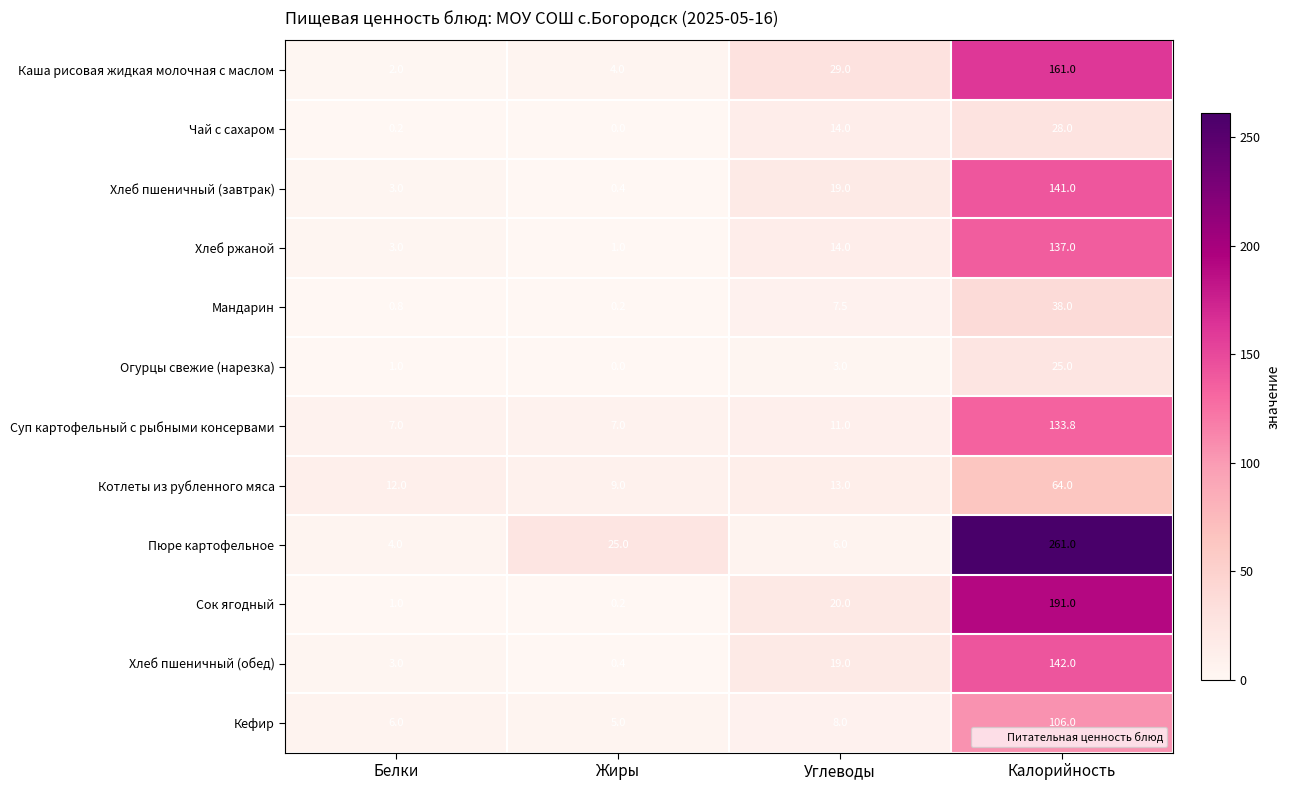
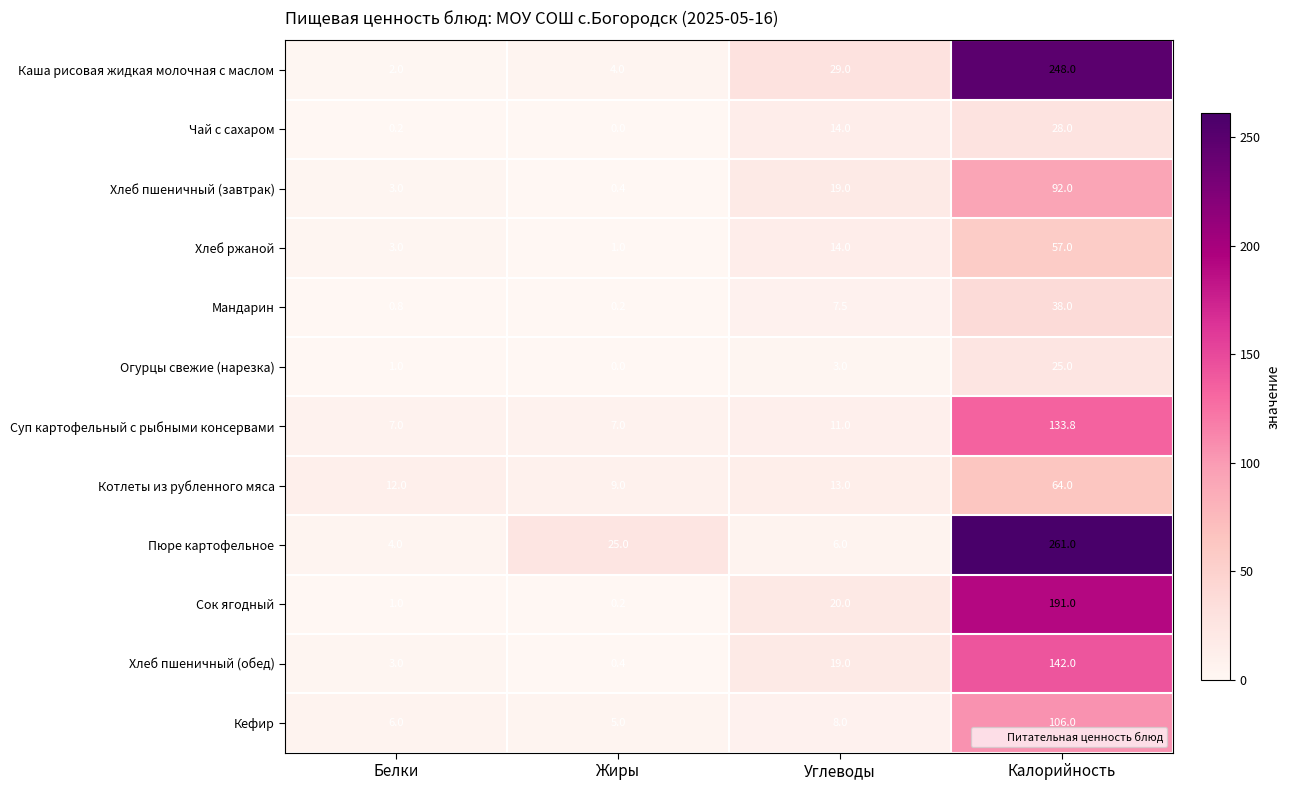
  {
    "Каша рисовая жидкая молочная с маслом": {
-     "Калорийность": 161.0
+     "Калорийность": 248.0
    },
    "Хлеб пшеничный (завтрак)": {
-     "Калорийность": 141.0
+     "Калорийность": 92.0
    },
    "Хлеб ржаной": {
-     "Калорийность": 137.0
+     "Калорийность": 57.0
    },
    "Суп картофельный с рыбными консервами": {
      "Калорийность": 133.8
    },
    "Котлеты из рубленного мяса": {
      "Калорийность": 64.0
    },
    "Пюре картофельное": {
      "Калорийность": 261.0
    },
    "Сок ягодный": {
      "Калорийность": 191.0
    },
    "Хлеб пшеничный (обед)": {
      "Калорийность": 142.0
    }
  }
